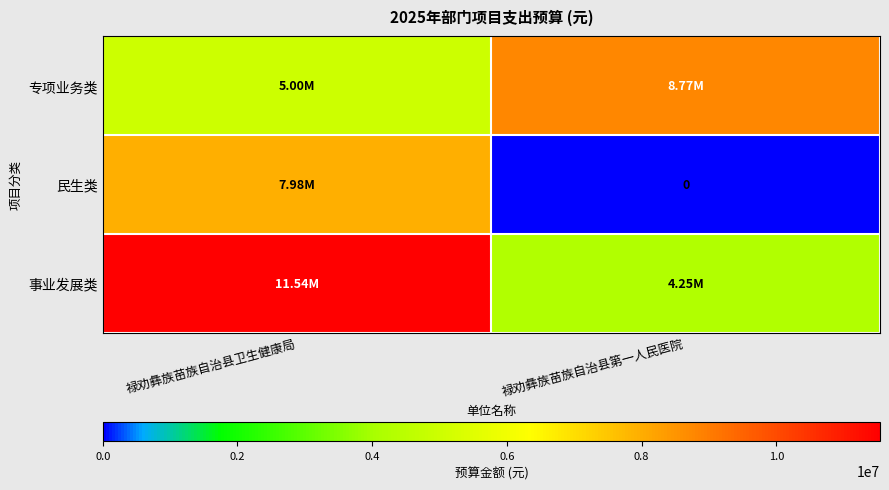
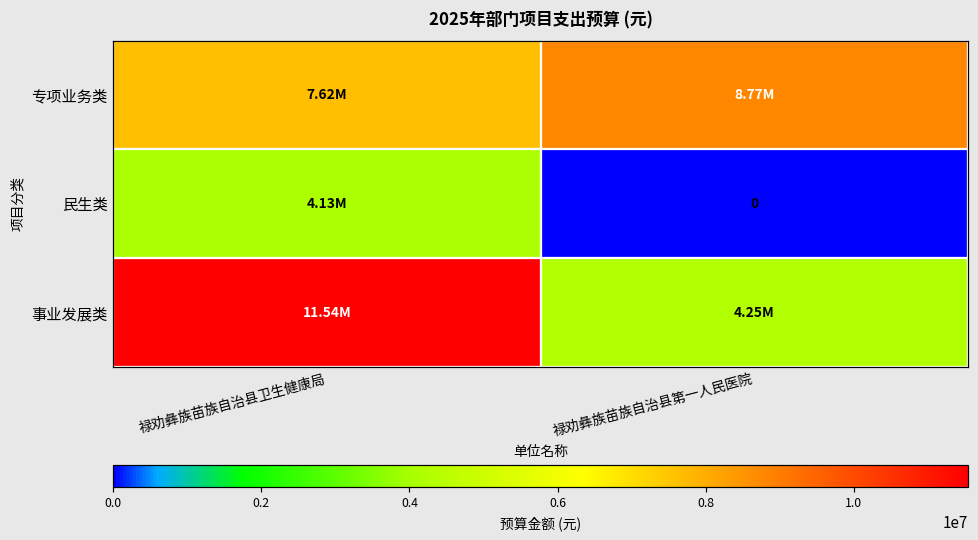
  {
    "专项业务类": {
-     "禄劝彝族苗族自治县卫生健康局": "5.00M",
+     "禄劝彝族苗族自治县卫生健康局": "7.62M",
      "禄劝彝族苗族自治县第一人民医院": "8.77M"
    },
    "民生类": {
-     "禄劝彝族苗族自治县卫生健康局": "7.98M",
+     "禄劝彝族苗族自治县卫生健康局": "4.13M",
      "禄劝彝族苗族自治县第一人民医院": "0"
    },
    "事业发展类": {
      "禄劝彝族苗族自治县卫生健康局": "11.54M",
      "禄劝彝族苗族自治县第一人民医院": "4.25M"
    }
  }
